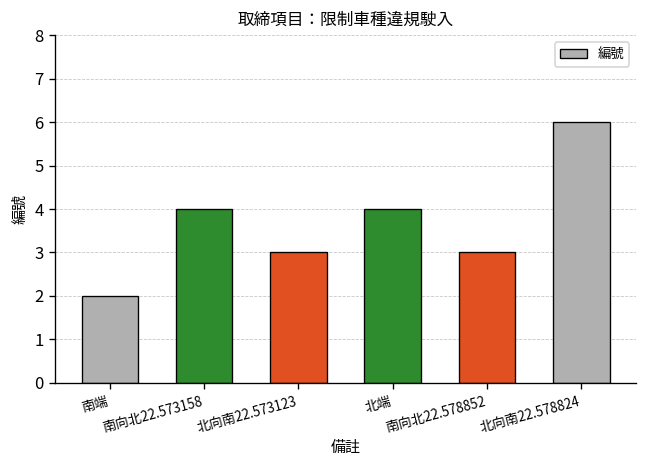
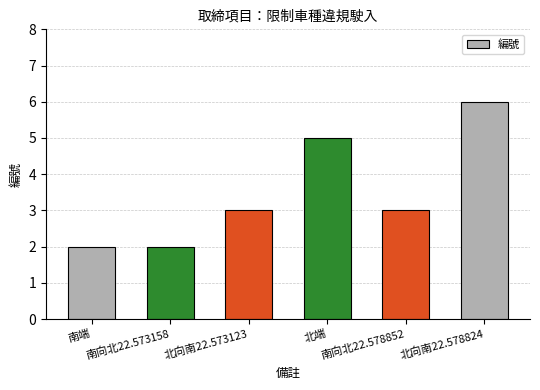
  {
    "南端": 2,
-   "南向北22.573158": 4,
+   "南向北22.573158": 2,
    "北向南22.573123": 3,
-   "北端": 4,
+   "北端": 5,
    "南向北22.578852": 3,
    "北向南22.578824": 6
  }
